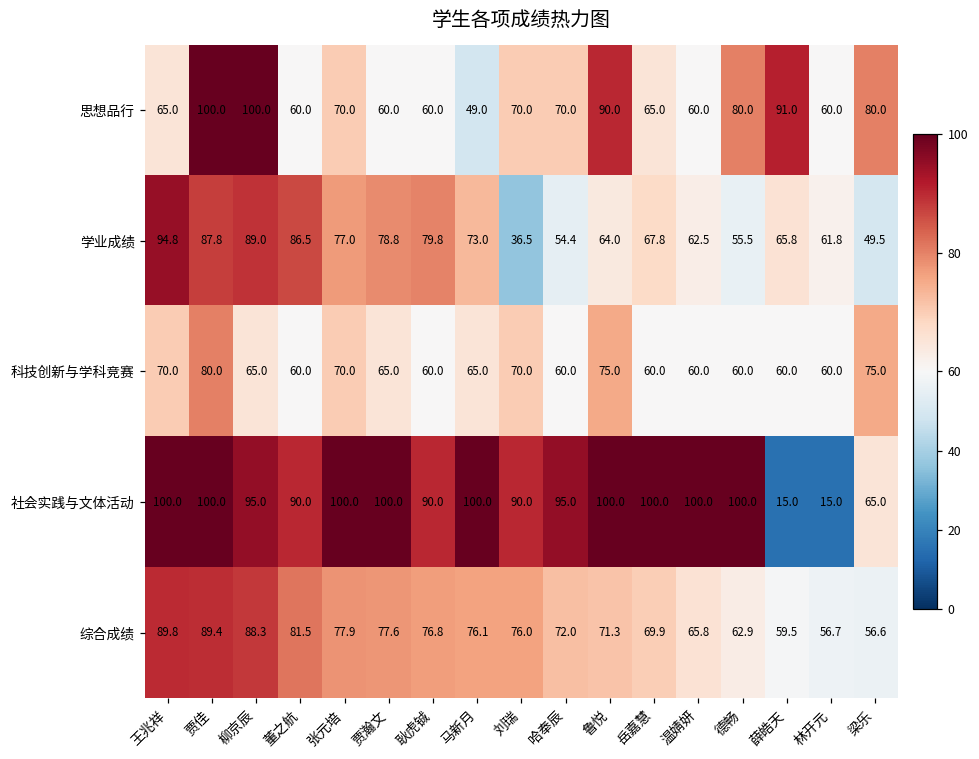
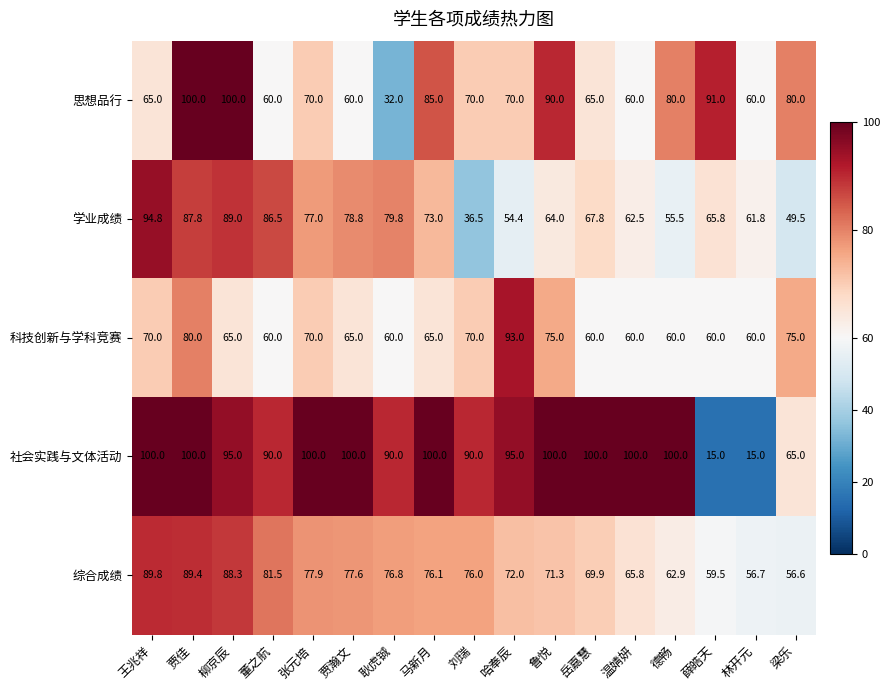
  {
    "思想品行": {
      "王兆祥": 65.0,
      "贾佳": 100.0,
      "柳京辰": 100.0,
      "董之航": 60.0,
      "张元培": 70.0,
      "贾瀚文": 60.0,
-     "耿虎铖": 60.0,
-     "马新月": 49.0,
+     "耿虎铖": 32.0,
+     "马新月": 85.0,
      "刘瑞": 70.0,
      "哈奉辰": 70.0,
      "鲁悦": 90.0,
      "岳嘉慧": 65.0,
      "温婧妍": 60.0,
      "德畅": 80.0,
      "薛皓天": 91.0,
      "林开元": 60.0,
      "梁乐": 80.0
    },
    "学业成绩": {
      "王兆祥": 94.8,
      "贾佳": 87.8,
      "柳京辰": 89.0,
      "董之航": 86.5,
      "张元培": 77.0,
      "贾瀚文": 78.8,
      "耿虎铖": 79.8,
      "马新月": 73.0,
      "刘瑞": 36.5,
      "哈奉辰": 54.4,
      "鲁悦": 64.0,
      "岳嘉慧": 67.8,
      "温婧妍": 62.5,
      "德畅": 55.5,
      "薛皓天": 65.8,
      "林开元": 61.8,
      "梁乐": 49.5
    },
    "科技创新与学科竞赛": {
      "王兆祥": 70.0,
      "贾佳": 80.0,
      "柳京辰": 65.0,
      "董之航": 60.0,
      "张元培": 70.0,
      "贾瀚文": 65.0,
      "耿虎铖": 60.0,
      "马新月": 65.0,
      "刘瑞": 70.0,
-     "哈奉辰": 60.0,
+     "哈奉辰": 93.0,
      "鲁悦": 75.0,
      "岳嘉慧": 60.0,
      "温婧妍": 60.0,
      "德畅": 60.0,
      "薛皓天": 60.0,
      "林开元": 60.0,
      "梁乐": 75.0
    },
    "社会实践与文体活动": {
      "王兆祥": 100.0,
      "贾佳": 100.0,
      "柳京辰": 95.0,
      "董之航": 90.0,
      "张元培": 100.0,
      "贾瀚文": 100.0,
      "耿虎铖": 90.0,
      "马新月": 100.0,
      "刘瑞": 90.0,
      "哈奉辰": 95.0,
      "鲁悦": 100.0,
      "岳嘉慧": 100.0,
      "温婧妍": 100.0,
      "德畅": 100.0,
      "薛皓天": 15.0,
      "林开元": 15.0,
      "梁乐": 65.0
    },
    "综合成绩": {
      "王兆祥": 89.8,
      "贾佳": 89.4,
      "柳京辰": 88.3,
      "董之航": 81.5,
      "张元培": 77.9,
      "贾瀚文": 77.6,
      "耿虎铖": 76.8,
      "马新月": 76.1,
      "刘瑞": 76.0,
      "哈奉辰": 72.0,
      "鲁悦": 71.3,
      "岳嘉慧": 69.9,
      "温婧妍": 65.8,
      "德畅": 62.9,
      "薛皓天": 59.5,
      "林开元": 56.7,
      "梁乐": 56.6
    }
  }
